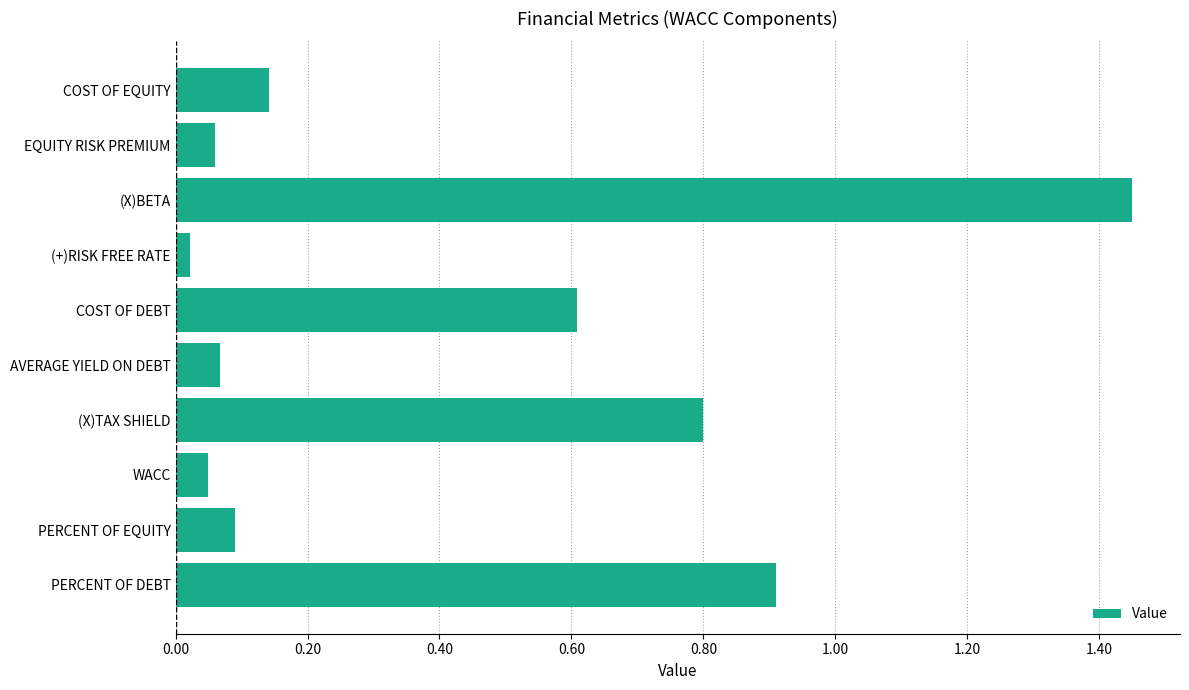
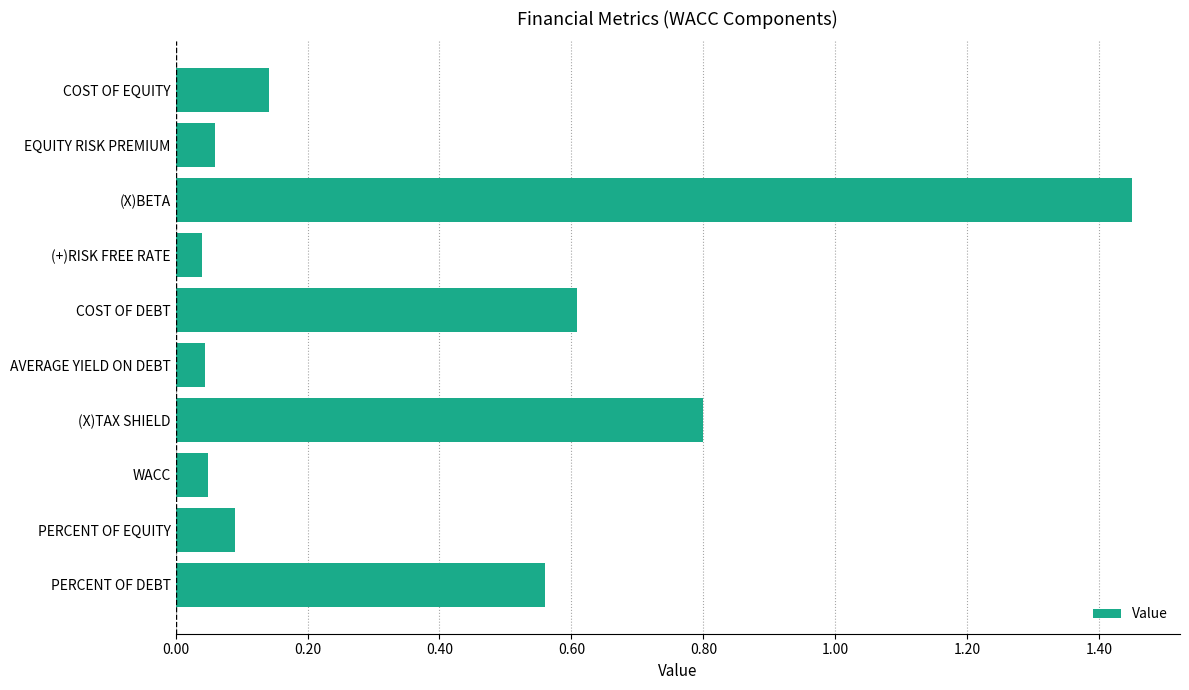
  {
    "COST OF EQUITY": 0.14,
    "EQUITY RISK PREMIUM": 0.06,
    "(X)BETA": 1.45,
-   "(+)RISK FREE RATE": 0.02,
+   "(+)RISK FREE RATE": 0.04,
    "COST OF DEBT": 0.61,
-   "AVERAGE YIELD ON DEBT": 0.07,
+   "AVERAGE YIELD ON DEBT": 0.05,
    "(X)TAX SHIELD": 0.80,
    "WACC": 0.05,
    "PERCENT OF EQUITY": 0.09,
-   "PERCENT OF DEBT": 0.91
+   "PERCENT OF DEBT": 0.56
  }
